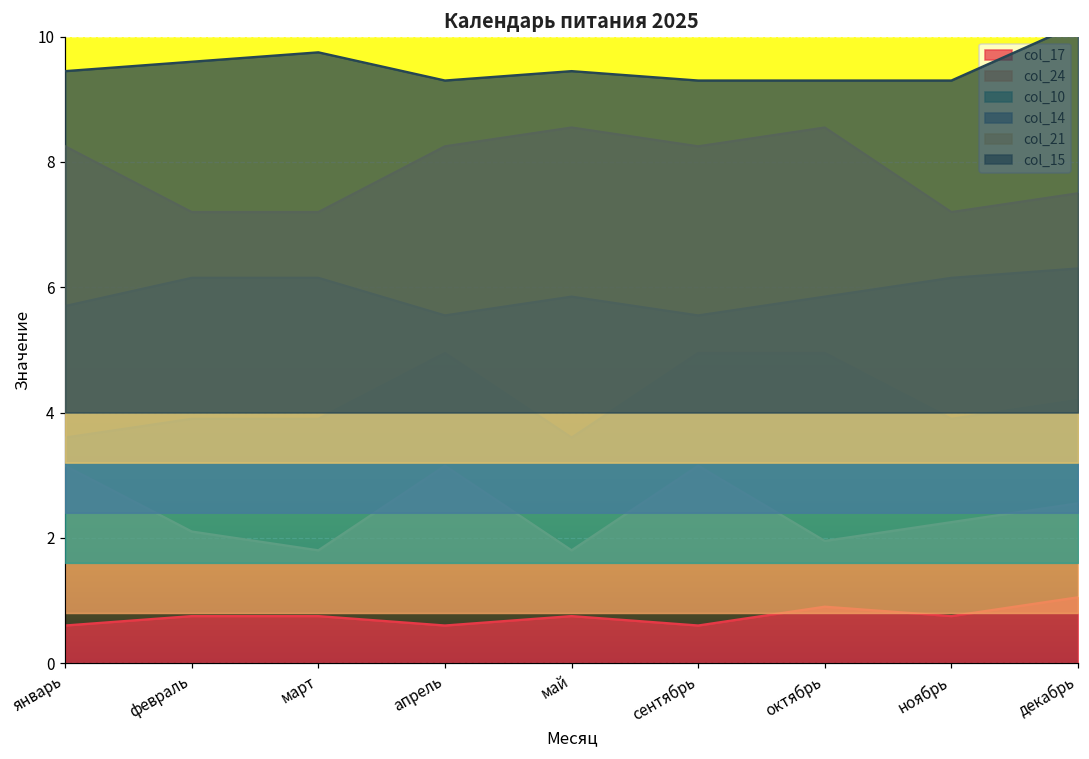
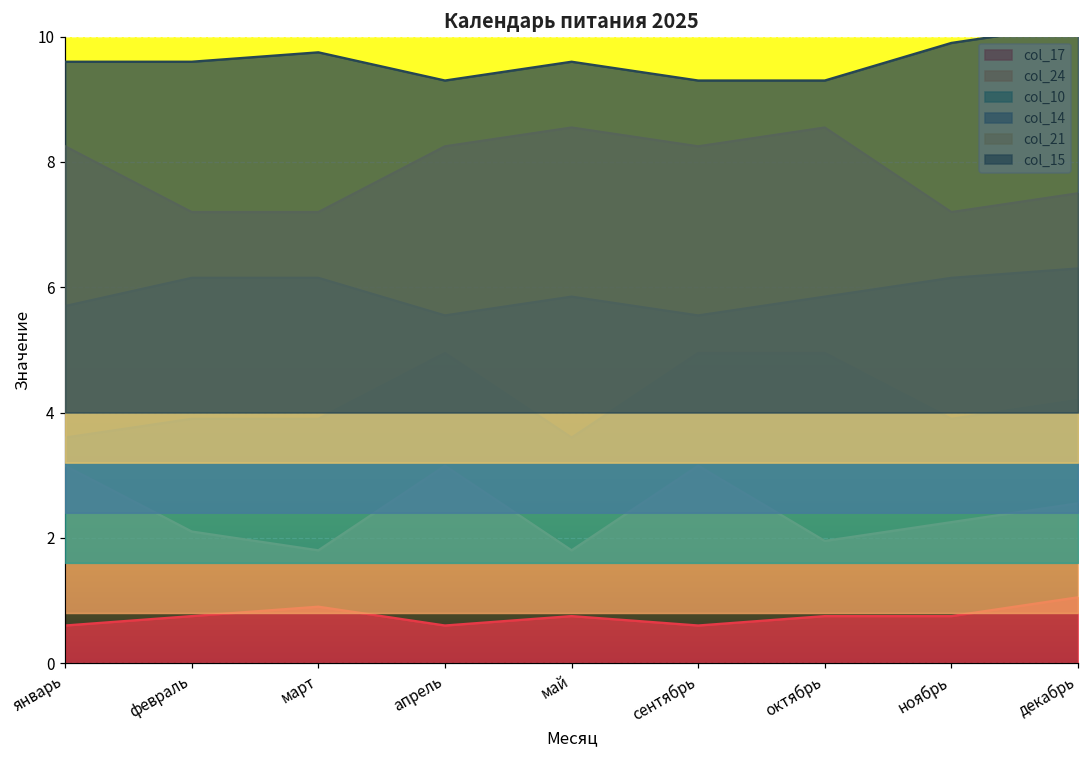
  {
    "col_17": {
      "январь": 0.6,
      "февраль": 0.8,
-     "март": 0.8,
+     "март": 0.9,
      "апрель": 0.6,
      "май": 0.8,
      "сентябрь": 0.6,
-     "октябрь": 0.9,
+     "октябрь": 0.8,
      "ноябрь": 0.8,
      "декабрь": 1.0
    },
    "col_15": {
-     "январь": 9.5,
+     "январь": 9.6,
      "февраль": 9.6,
      "март": 9.8,
      "апрель": 9.3,
-     "май": 9.5,
+     "май": 9.6,
      "сентябрь": 9.3,
      "октябрь": 9.3,
-     "ноябрь": 9.3
+     "ноябрь": 9.9
    }
  }
